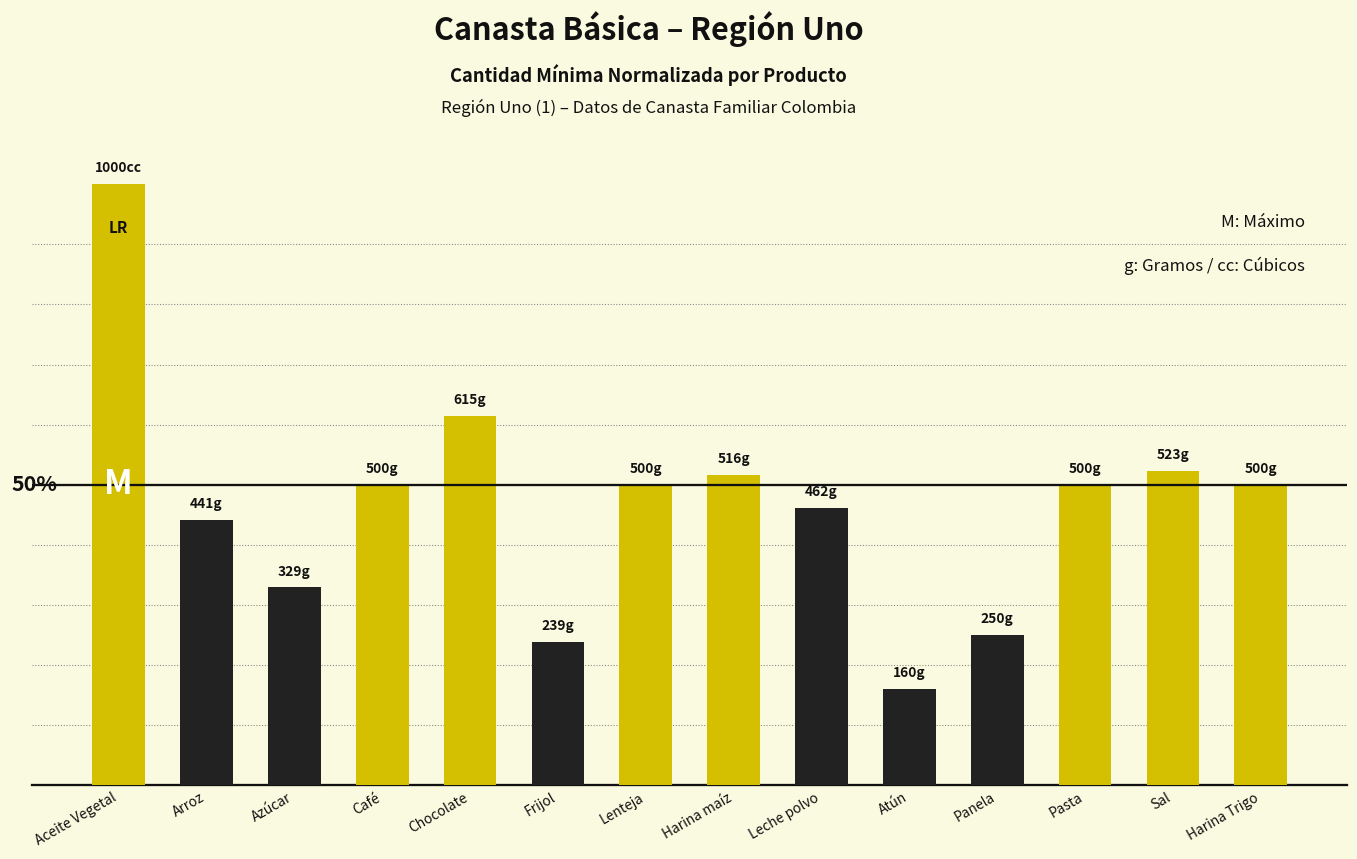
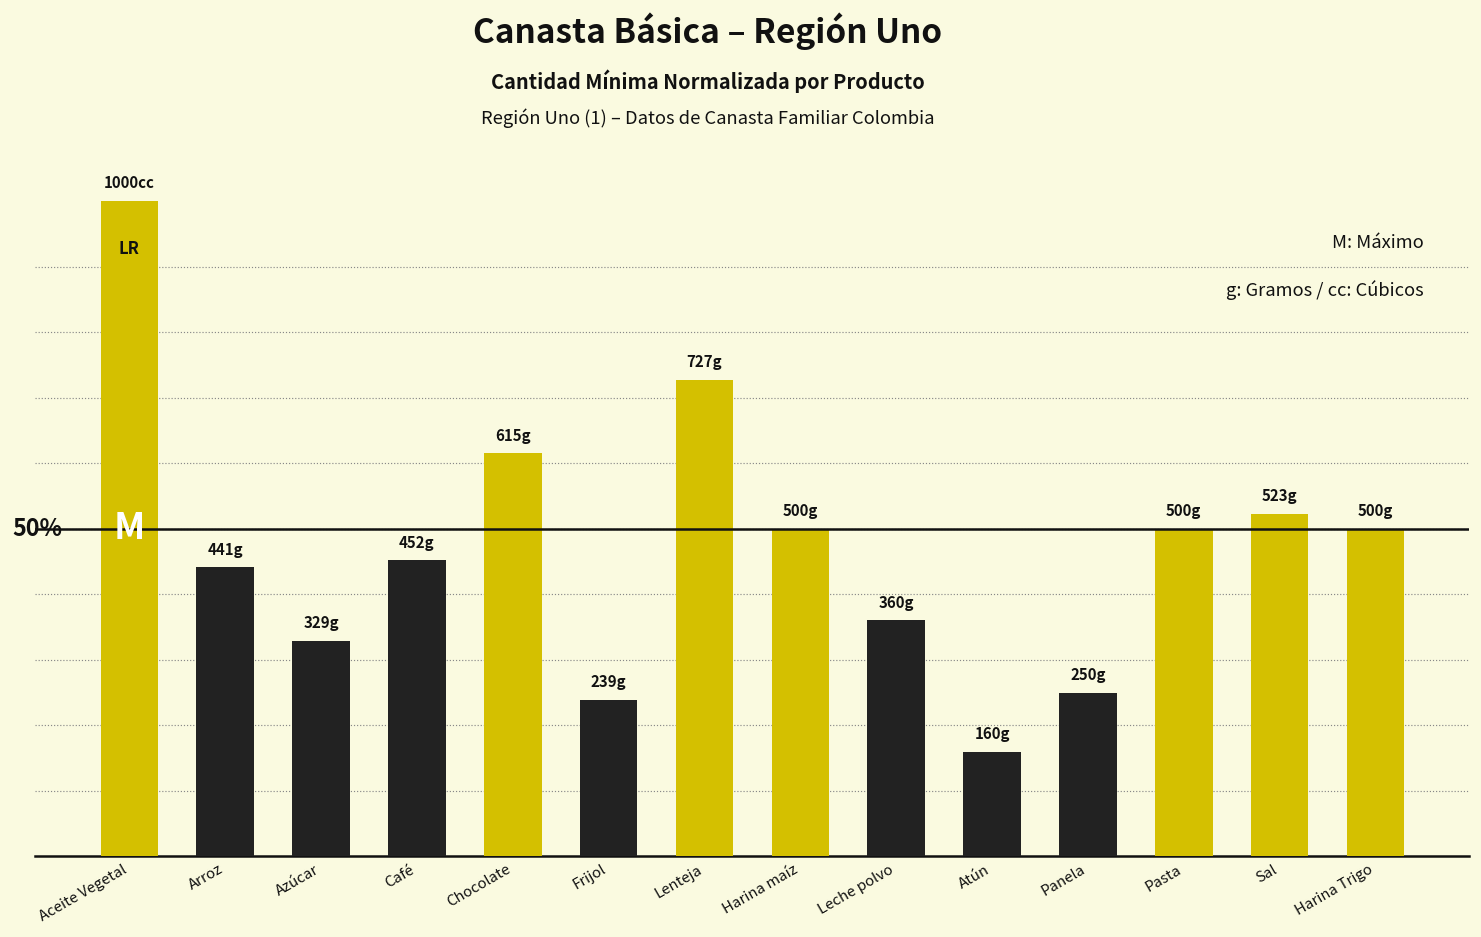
  {
-   "Café": "500g",
-   "Lenteja": "500g",
-   "Harina maíz": "516g",
-   "Leche polvo": "462g"
+   "Café": "452g",
+   "Lenteja": "727g",
+   "Harina maíz": "500g",
+   "Leche polvo": "360g"
  }
